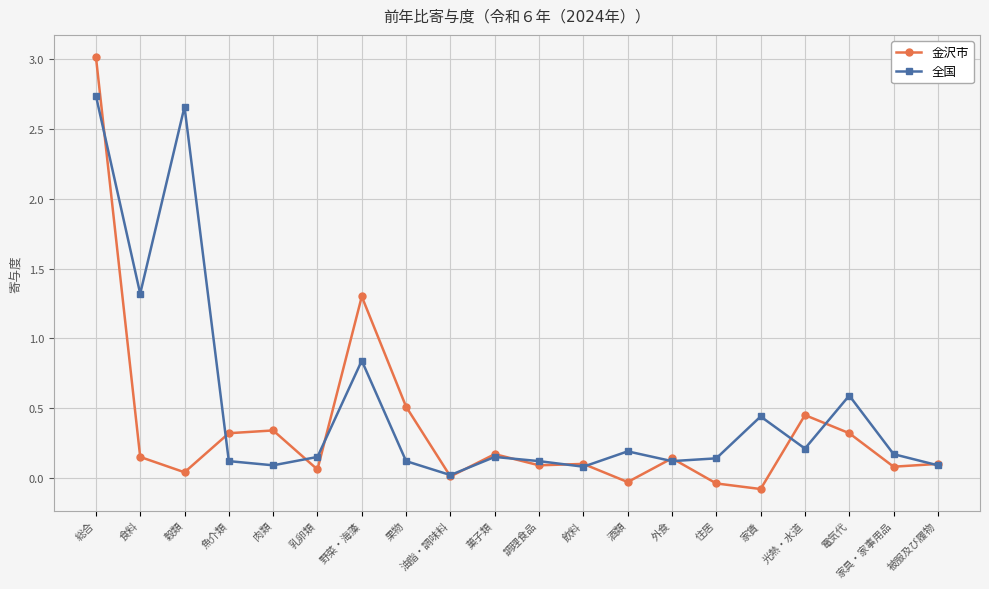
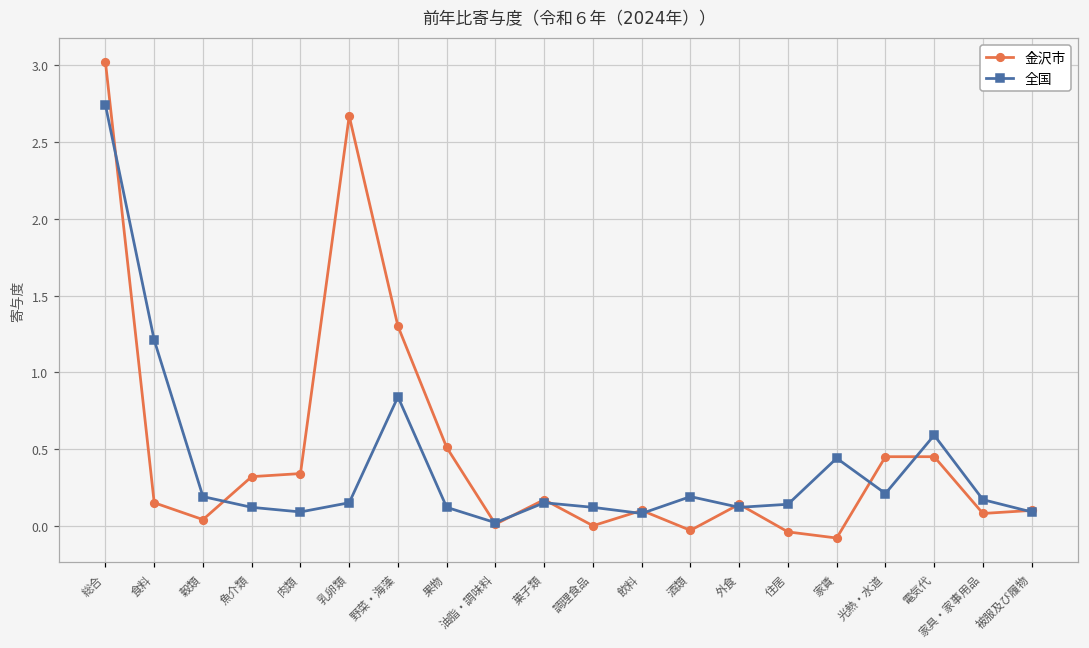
  {
    "金沢市": {
      "総合": 3.02,
      "食料": 0.15,
      "穀類": 0.04,
      "魚介類": 0.32,
      "肉類": 0.34,
-     "乳卵類": 0.06,
+     "乳卵類": 2.67,
      "野菜・海藻": 1.30,
      "果物": 0.51,
      "菓子類": 0.17,
-     "調理食品": 0.09,
+     "調理食品": 0.00,
      "飲料": 0.10,
      "酒類": -0.03,
      "外食": 0.14,
      "住居": -0.04,
      "家賃": -0.08,
      "光熱・水道": 0.45,
-     "電気代": 0.32,
+     "電気代": 0.45,
      "家具・家事用品": 0.08
    },
    "全国": {
      "総合": 2.74,
-     "食料": 1.32,
-     "穀類": 2.66,
+     "食料": 1.21,
+     "穀類": 0.19,
      "魚介類": 0.12,
      "肉類": 0.09,
      "乳卵類": 0.15,
      "野菜・海藻": 0.84,
      "果物": 0.12,
      "菓子類": 0.15,
      "調理食品": 0.12,
      "飲料": 0.08,
      "酒類": 0.19,
      "外食": 0.12,
      "住居": 0.14,
      "家賃": 0.44,
      "光熱・水道": 0.21,
      "電気代": 0.59,
      "家具・家事用品": 0.17
    }
  }
